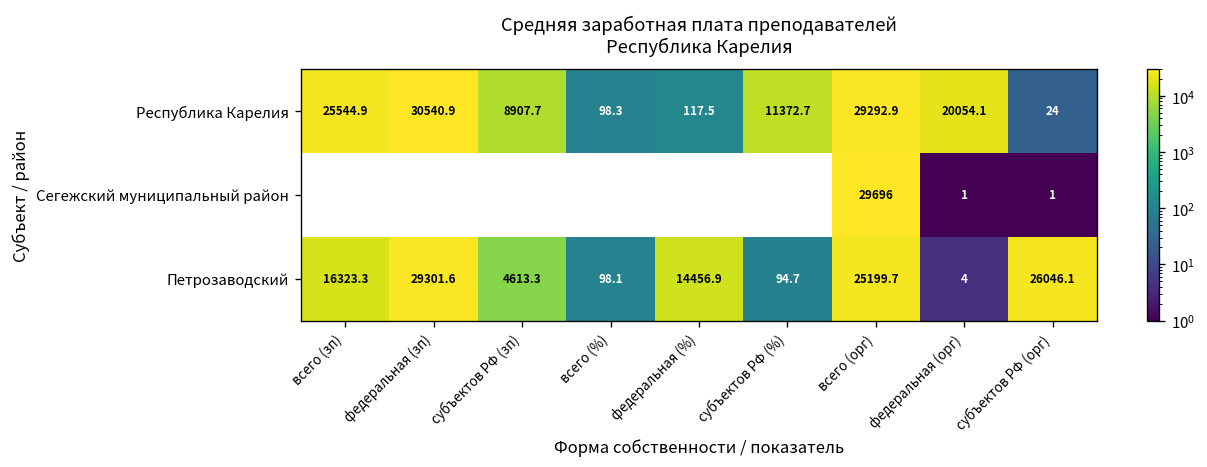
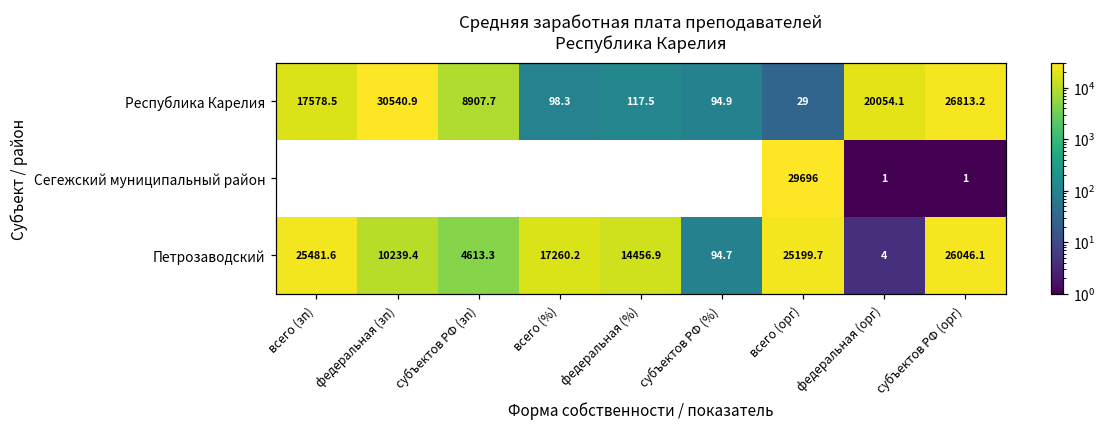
  {
    "Республика Карелия": {
-     "всего (зп)": 25544.9,
+     "всего (зп)": 17578.5,
      "федеральная (зп)": 30540.9,
      "субъектов РФ (зп)": 8907.7,
      "всего (%)": 98.3,
      "федеральная (%)": 117.5,
-     "субъектов РФ (%)": 11372.7,
-     "всего (орг)": 29292.9,
+     "субъектов РФ (%)": 94.9,
+     "всего (орг)": 29,
      "федеральная (орг)": 20054.1,
-     "субъектов РФ (орг)": 24
+     "субъектов РФ (орг)": 26813.2
    },
    "Сегежский муниципальный район": {
      "всего (орг)": 29696,
      "федеральная (орг)": 1,
      "субъектов РФ (орг)": 1
    },
    "Петрозаводский": {
-     "всего (зп)": 16323.3,
-     "федеральная (зп)": 29301.6,
+     "всего (зп)": 25481.6,
+     "федеральная (зп)": 10239.4,
      "субъектов РФ (зп)": 4613.3,
-     "всего (%)": 98.1,
+     "всего (%)": 17260.2,
      "федеральная (%)": 14456.9,
      "субъектов РФ (%)": 94.7,
      "всего (орг)": 25199.7,
      "федеральная (орг)": 4,
      "субъектов РФ (орг)": 26046.1
    }
  }
